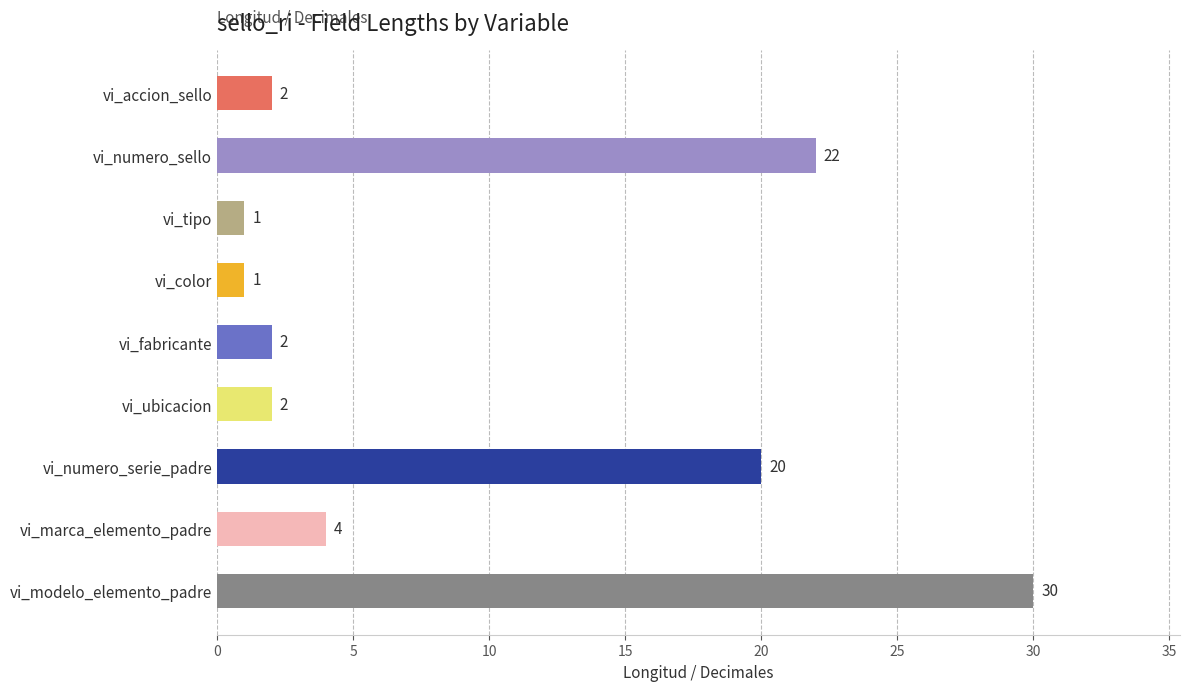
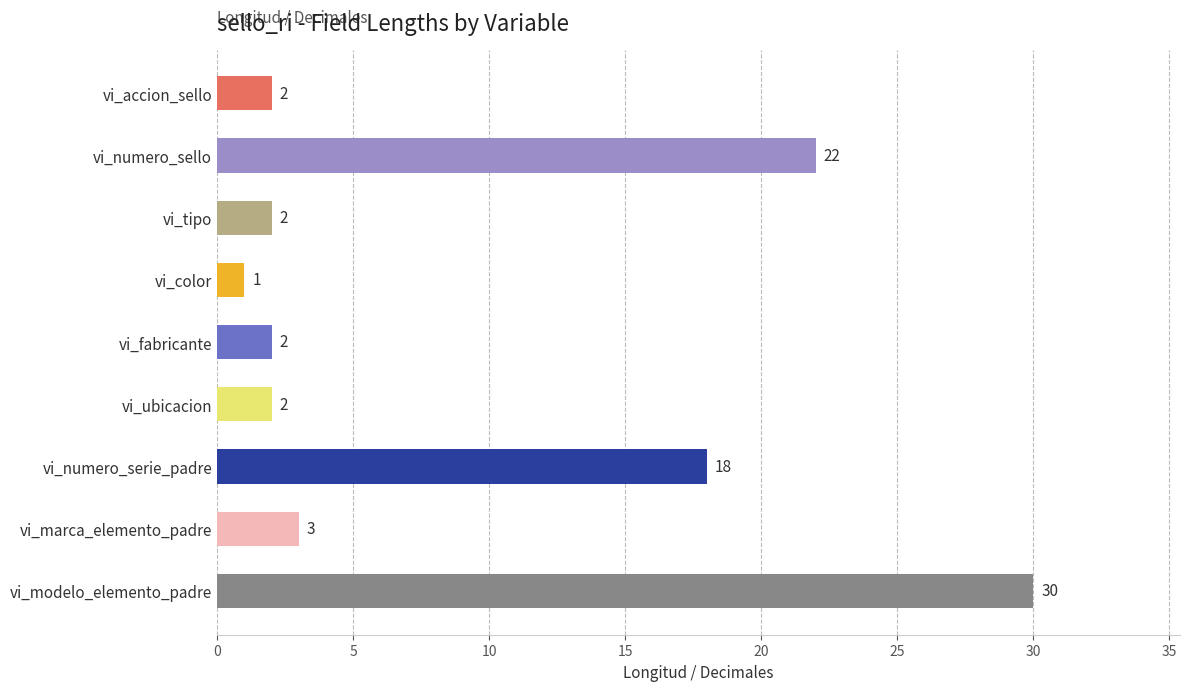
  {
    "vi_accion_sello": 2,
    "vi_numero_sello": 22,
-   "vi_tipo": 1,
+   "vi_tipo": 2,
    "vi_color": 1,
    "vi_fabricante": 2,
    "vi_ubicacion": 2,
-   "vi_numero_serie_padre": 20,
-   "vi_marca_elemento_padre": 4,
+   "vi_numero_serie_padre": 18,
+   "vi_marca_elemento_padre": 3,
    "vi_modelo_elemento_padre": 30
  }
